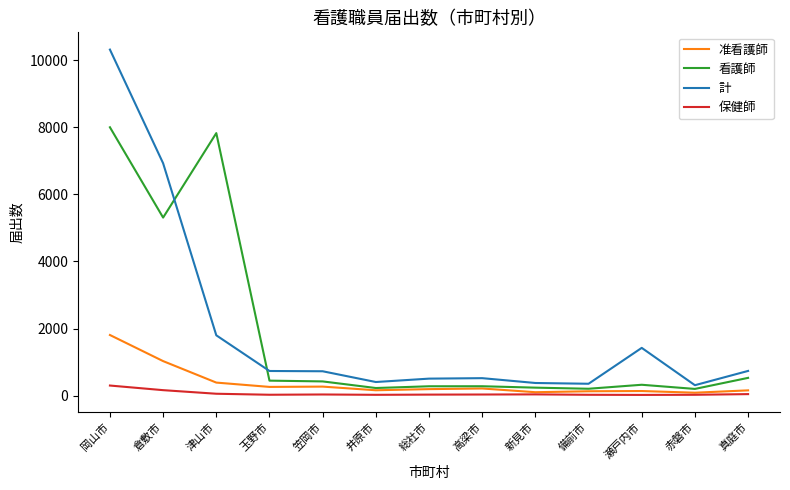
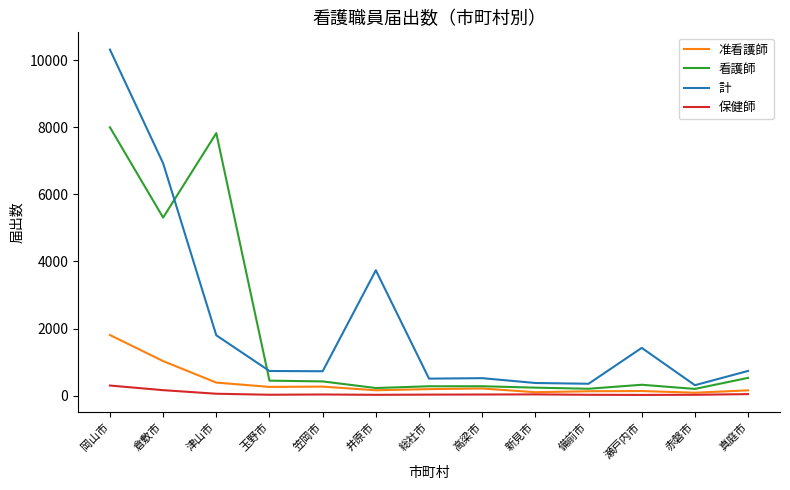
  {
    "准看護師": {
      "岡山市": 1800,
      "倉敷市": 1000,
      "津山市": 400,
      "玉野市": 300,
      "笠岡市": 300,
      "総社市": 200,
      "瀬戸内市": 100,
      "真庭市": 200
    },
    "看護師": {
      "岡山市": 8000,
      "倉敷市": 5300,
      "津山市": 7800,
      "玉野市": 400,
      "笠岡市": 400,
      "総社市": 300,
      "新見市": 200,
      "瀬戸内市": 300,
      "赤磐市": 200,
      "真庭市": 500
    },
    "計": {
      "岡山市": 10300,
      "倉敷市": 6900,
      "津山市": 1800,
      "玉野市": 700,
      "笠岡市": 700,
-     "井原市": 400,
+     "井原市": 3700,
      "総社市": 500,
      "高梁市": 500,
      "新見市": 400,
      "備前市": 400,
      "瀬戸内市": 1400,
      "赤磐市": 300,
      "真庭市": 700
    },
    "保健師": {
      "岡山市": 300,
      "倉敷市": 200,
      "津山市": 100,
      "玉野市": 0,
      "笠岡市": 0,
      "井原市": 0,
      "総社市": 0,
      "高梁市": 0,
      "備前市": 0,
      "瀬戸内市": 0,
      "真庭市": 0
    }
  }
